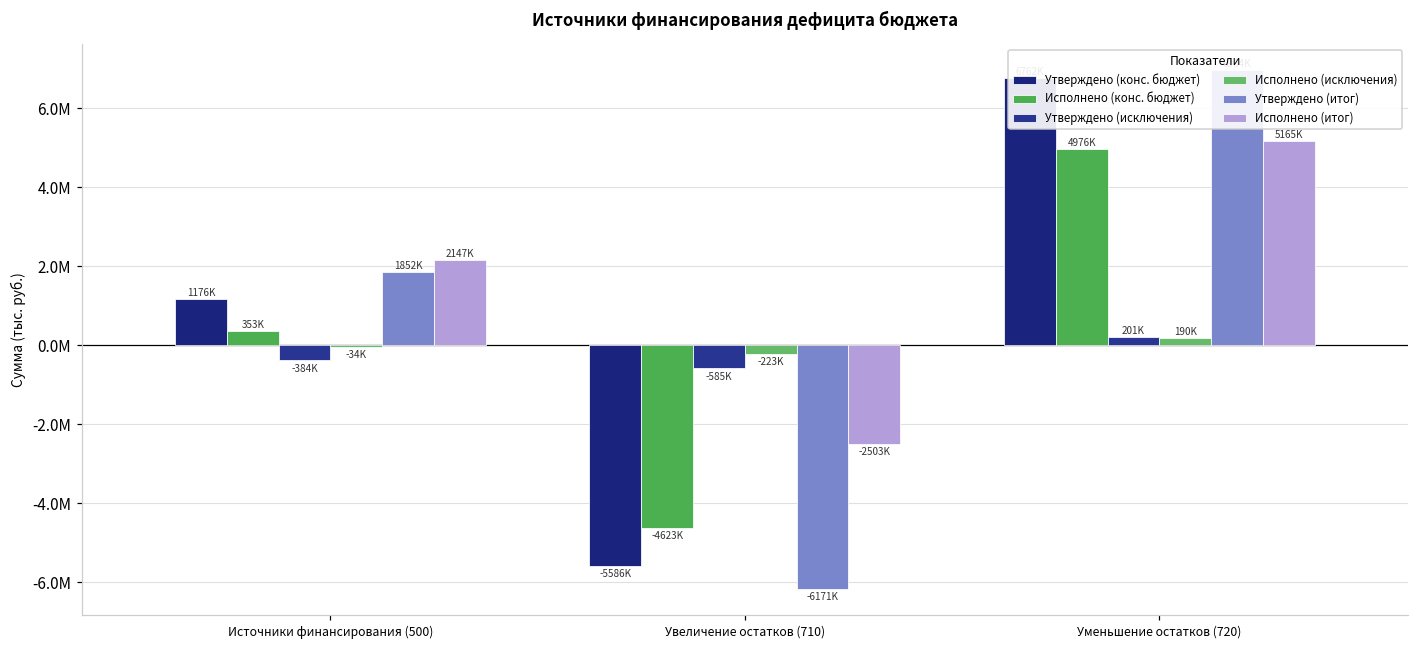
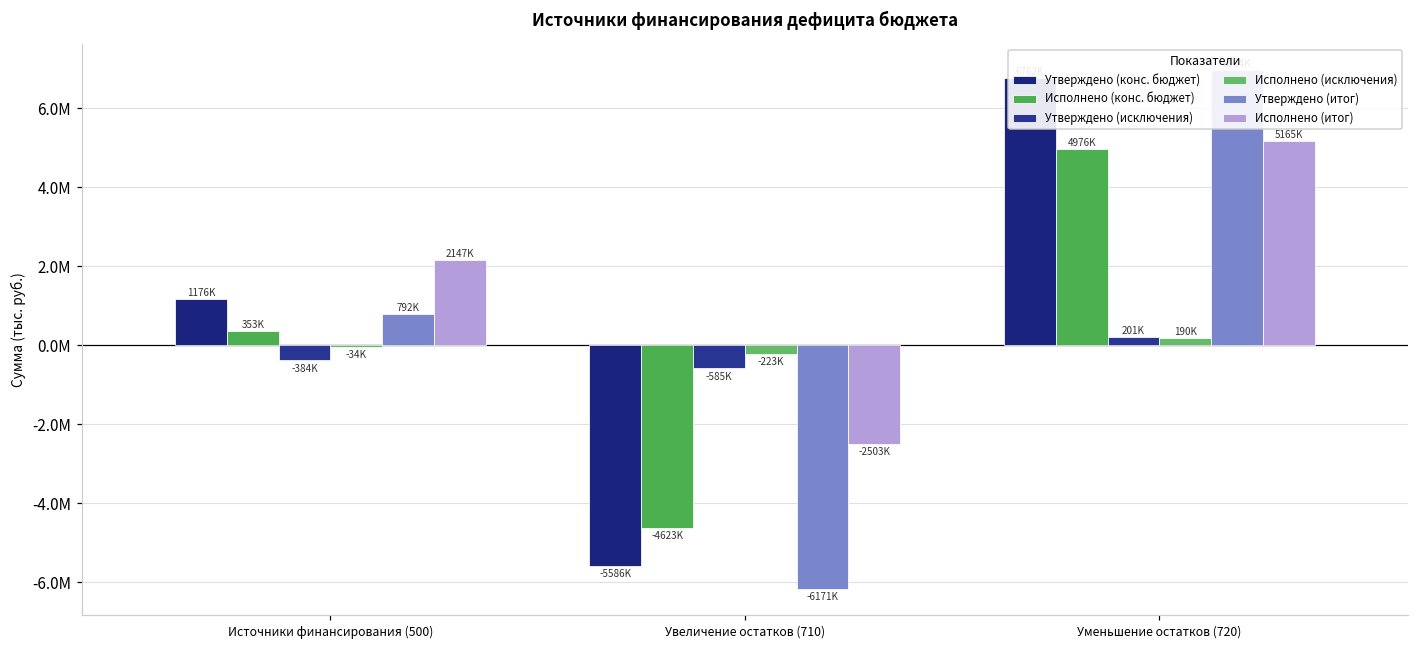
  {
    "Утверждено (итог)": {
-     "Источники финансирования (500)": "1852K",
+     "Источники финансирования (500)": "792K",
      "Увеличение остатков (710)": "-6171K"
    },
    "Исполнено (итог)": {
      "Источники финансирования (500)": "2147K",
      "Увеличение остатков (710)": "-2503K",
      "Уменьшение остатков (720)": "5165K"
    }
  }
